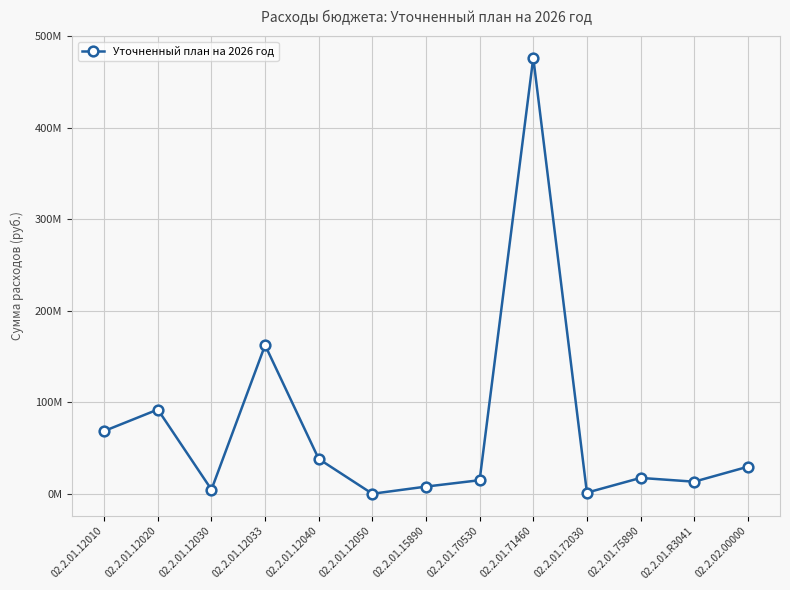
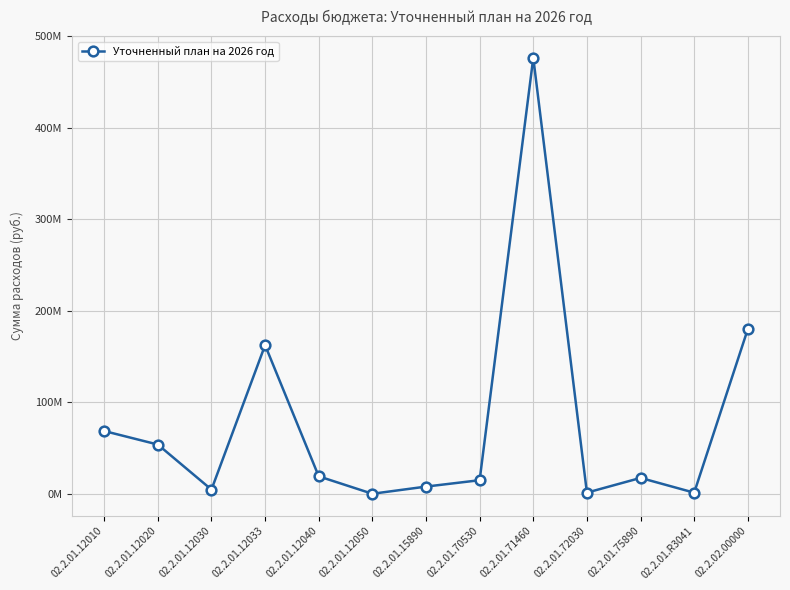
  {
    "02.2.01.12010": 70000000,
-   "02.2.01.12020": 90000000,
+   "02.2.01.12020": 50000000,
    "02.2.01.12030": 0,
    "02.2.01.12033": 160000000,
-   "02.2.01.12040": 40000000,
+   "02.2.01.12040": 20000000,
    "02.2.01.12050": 0,
    "02.2.01.15890": 10000000,
    "02.2.01.70530": 10000000,
    "02.2.01.71460": 480000000,
    "02.2.01.72030": 0,
    "02.2.01.75890": 20000000,
-   "02.2.01.R3041": 10000000,
-   "02.2.02.00000": 30000000
+   "02.2.01.R3041": 0,
+   "02.2.02.00000": 180000000
  }
